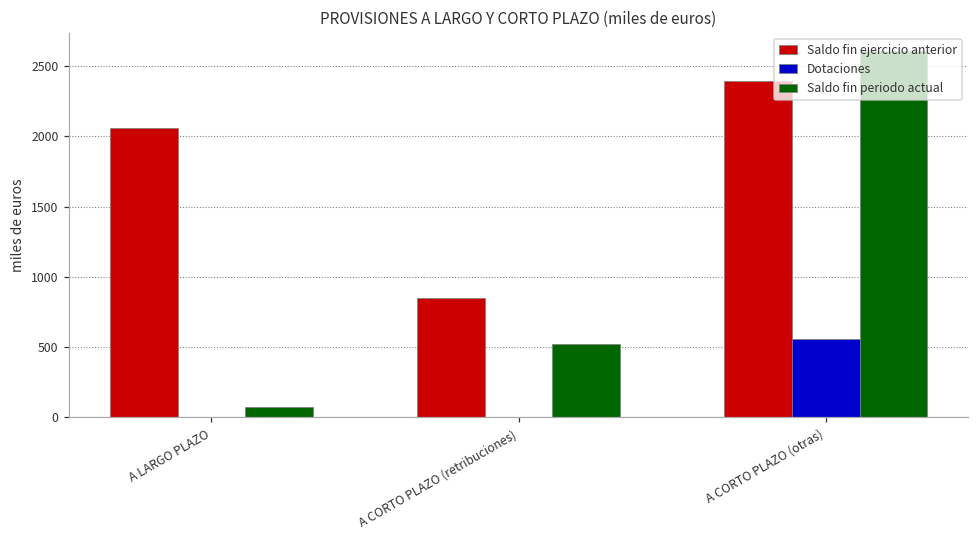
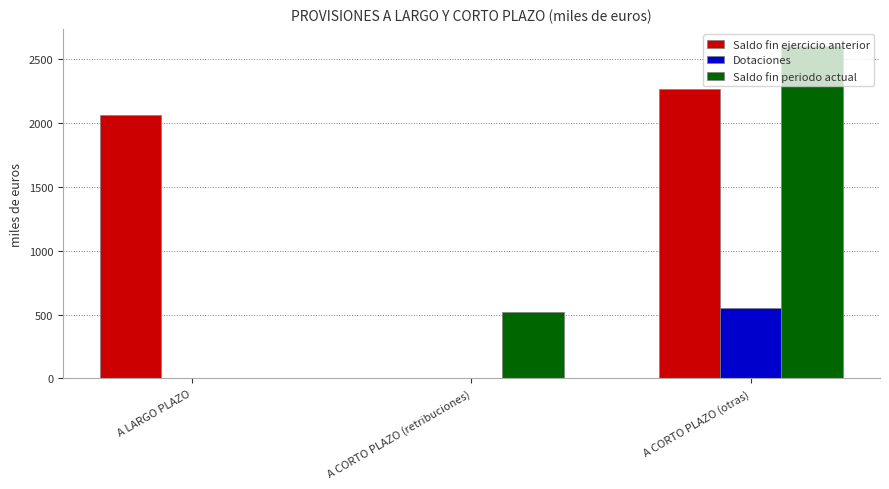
  {
    "Saldo fin ejercicio anterior": {
      "A LARGO PLAZO": 2060,
-     "A CORTO PLAZO (retribuciones)": 850,
-     "A CORTO PLAZO (otras)": 2390
+     "A CORTO PLAZO (retribuciones)": 0,
+     "A CORTO PLAZO (otras)": 2270
    },
    "Dotaciones": {
      "A LARGO PLAZO": 0,
      "A CORTO PLAZO (retribuciones)": 0,
      "A CORTO PLAZO (otras)": 560
    },
    "Saldo fin periodo actual": {
-     "A LARGO PLAZO": 80,
+     "A LARGO PLAZO": 0,
      "A CORTO PLAZO (retribuciones)": 520
    }
  }
